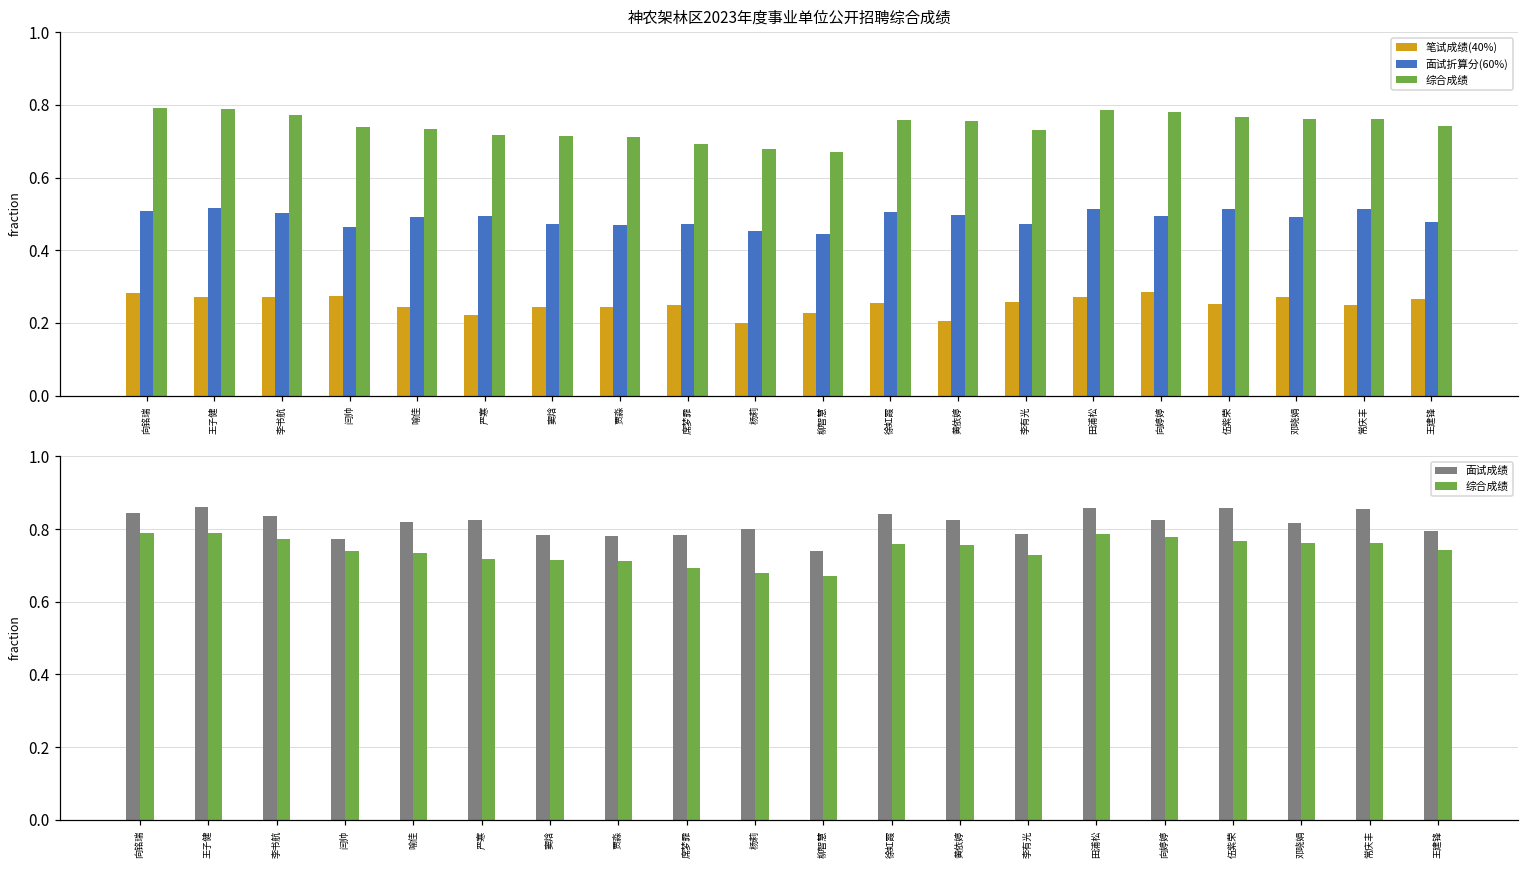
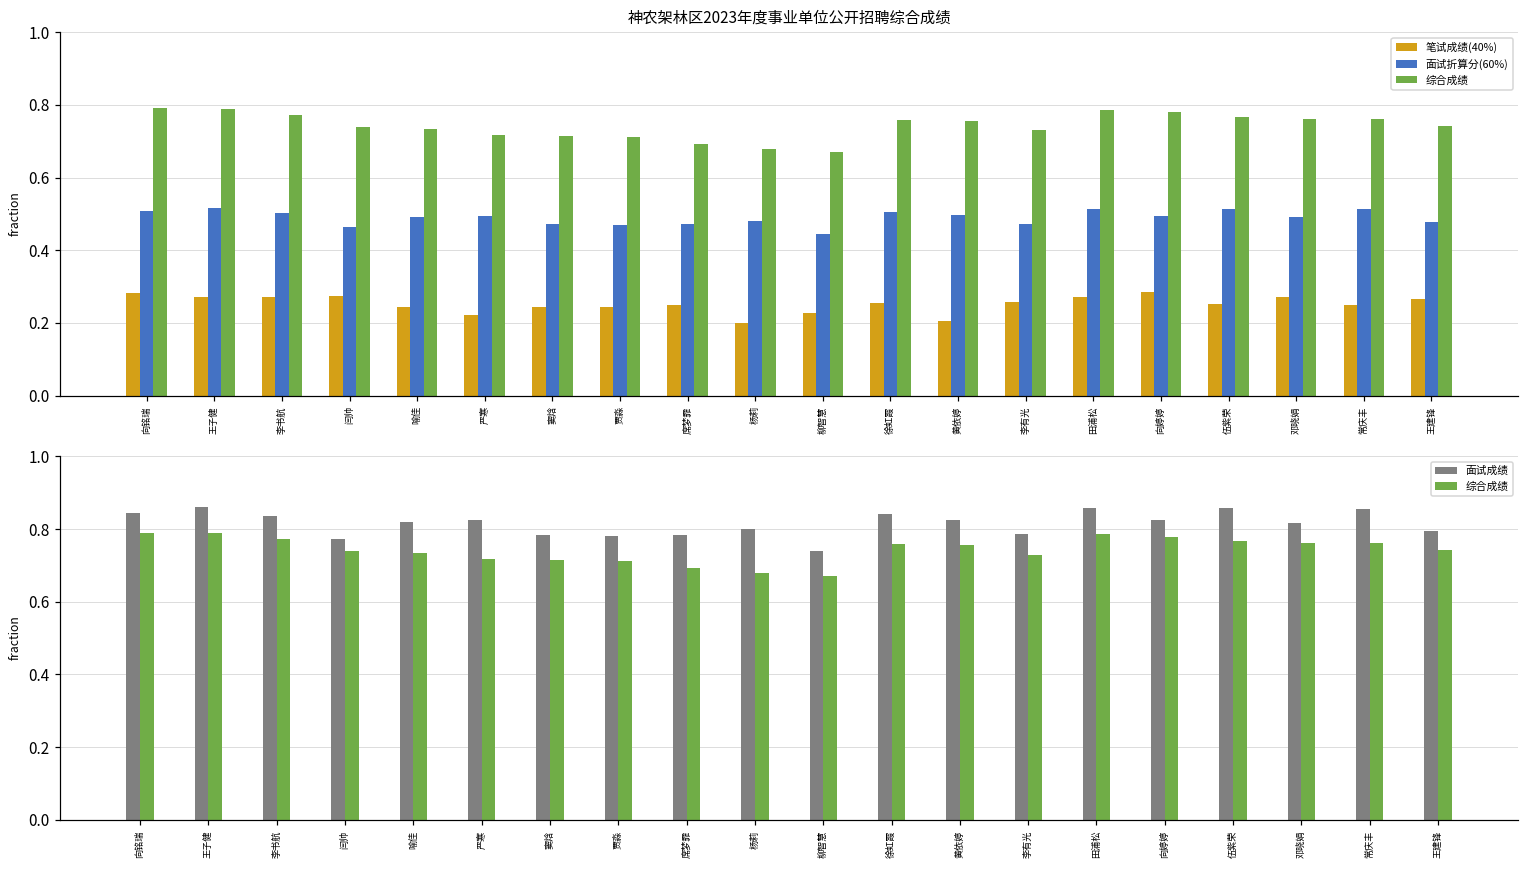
  {
    "神农架林区2023年度事业单位公开招聘综合成绩": {
      "笔试成绩(40%)": {
        "向铭瑞": 0.28,
        "王子健": 0.27,
        "李书航": 0.27,
        "闫帅": 0.27,
        "喻佳": 0.24,
        "严寒": 0.22,
        "窦焓": 0.24,
        "贾淼": 0.24,
        "席梦霏": 0.25,
        "杨莉": 0.20,
        "柳智慧": 0.23,
        "徐虹霞": 0.25,
        "黄依婷": 0.21,
        "李有光": 0.26,
        "田浦松": 0.27,
        "向婷婷": 0.28,
        "伍紫荣": 0.25,
        "邓晓娟": 0.27,
        "常庆丰": 0.25,
        "王建锋": 0.27
      },
      "面试折算分(60%)": {
        "向铭瑞": 0.51,
        "王子健": 0.52,
        "李书航": 0.50,
        "闫帅": 0.46,
        "喻佳": 0.49,
        "严寒": 0.49,
        "窦焓": 0.47,
        "贾淼": 0.47,
        "席梦霏": 0.47,
-       "杨莉": 0.45,
+       "杨莉": 0.48,
        "柳智慧": 0.44,
        "徐虹霞": 0.50,
        "黄依婷": 0.50,
        "李有光": 0.47,
        "田浦松": 0.51,
        "向婷婷": 0.50,
        "伍紫荣": 0.51,
        "邓晓娟": 0.49,
        "常庆丰": 0.51,
        "王建锋": 0.48
      },
      "综合成绩": {
        "向铭瑞": 0.79,
        "王子健": 0.79,
        "李书航": 0.77,
        "闫帅": 0.74,
        "喻佳": 0.74,
        "严寒": 0.72,
        "窦焓": 0.72,
        "贾淼": 0.71,
        "席梦霏": 0.69,
        "杨莉": 0.68,
        "柳智慧": 0.67,
        "徐虹霞": 0.76,
        "黄依婷": 0.76,
        "李有光": 0.73,
        "田浦松": 0.79,
        "向婷婷": 0.78,
        "伍紫荣": 0.77,
        "邓晓娟": 0.76,
        "常庆丰": 0.76,
        "王建锋": 0.74
      }
    }
  }
